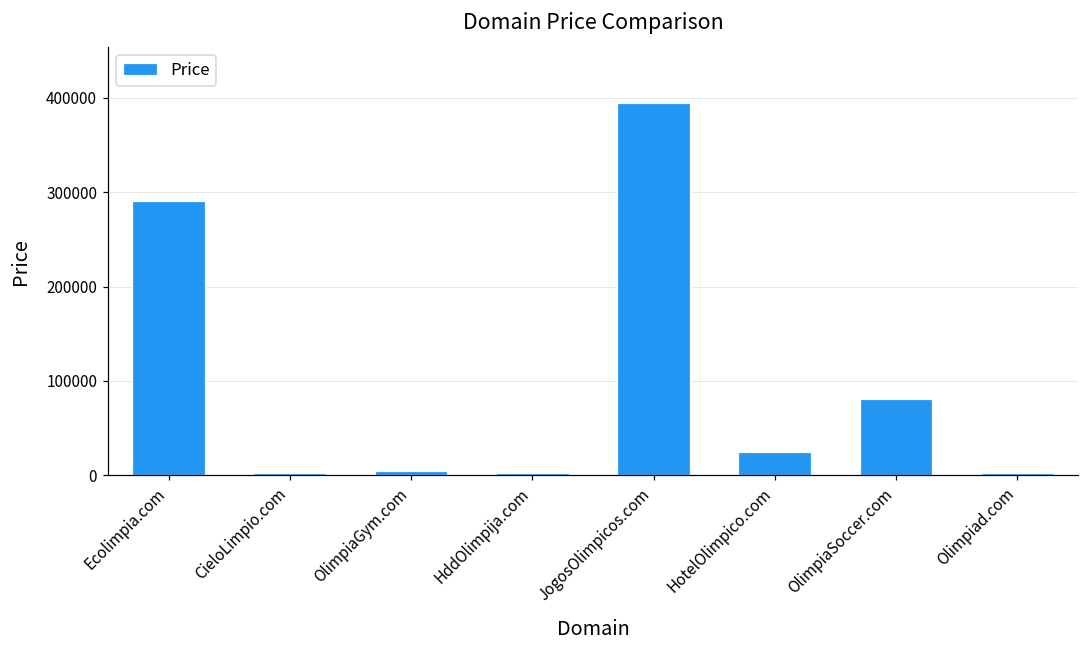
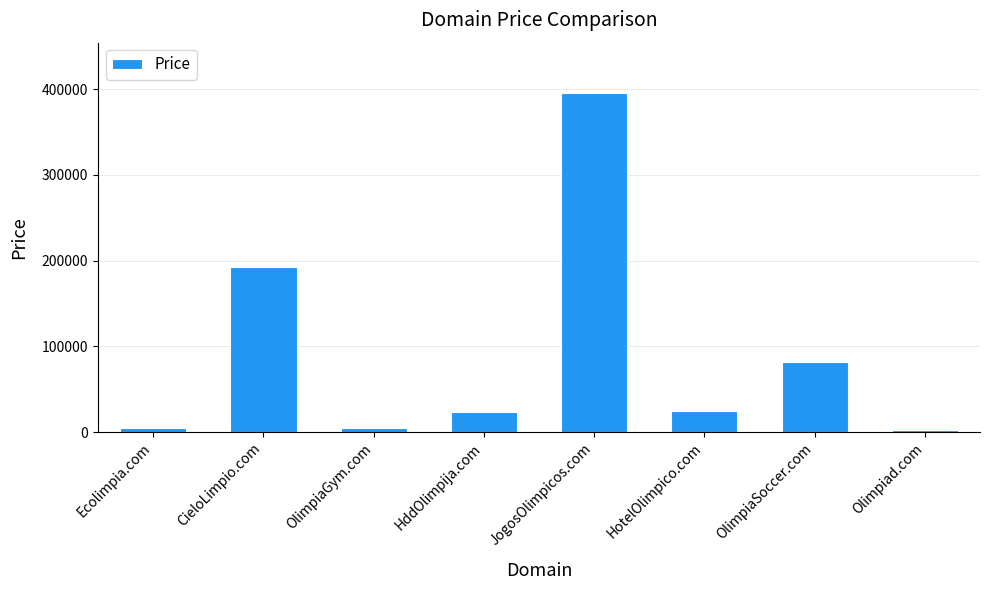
  {
-   "Ecolimpia.com": 290000,
-   "CieloLimpio.com": 0,
+   "Ecolimpia.com": 0,
+   "CieloLimpio.com": 190000,
    "OlimpiaGym.com": 0,
-   "HddOlimpija.com": 0,
+   "HddOlimpija.com": 20000,
    "JogosOlimpicos.com": 390000,
    "HotelOlimpico.com": 20000,
    "OlimpiaSoccer.com": 80000
  }
